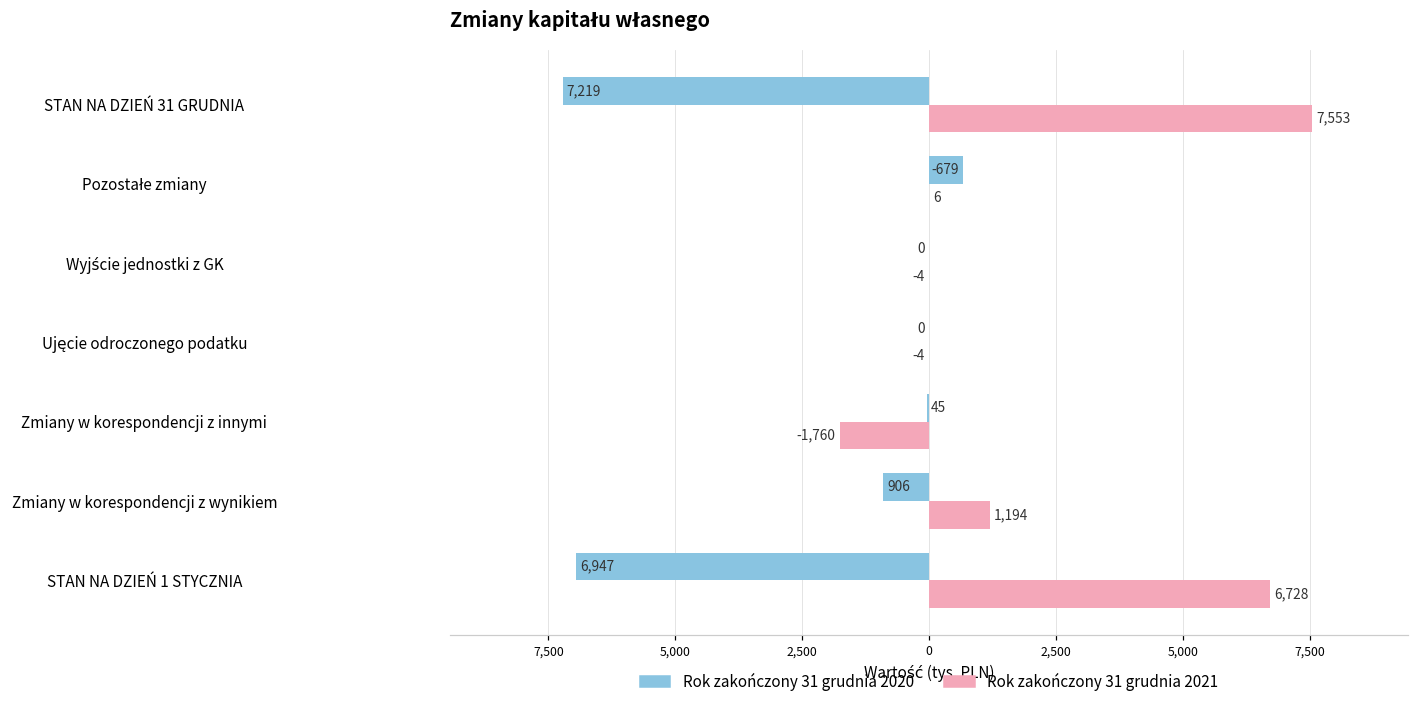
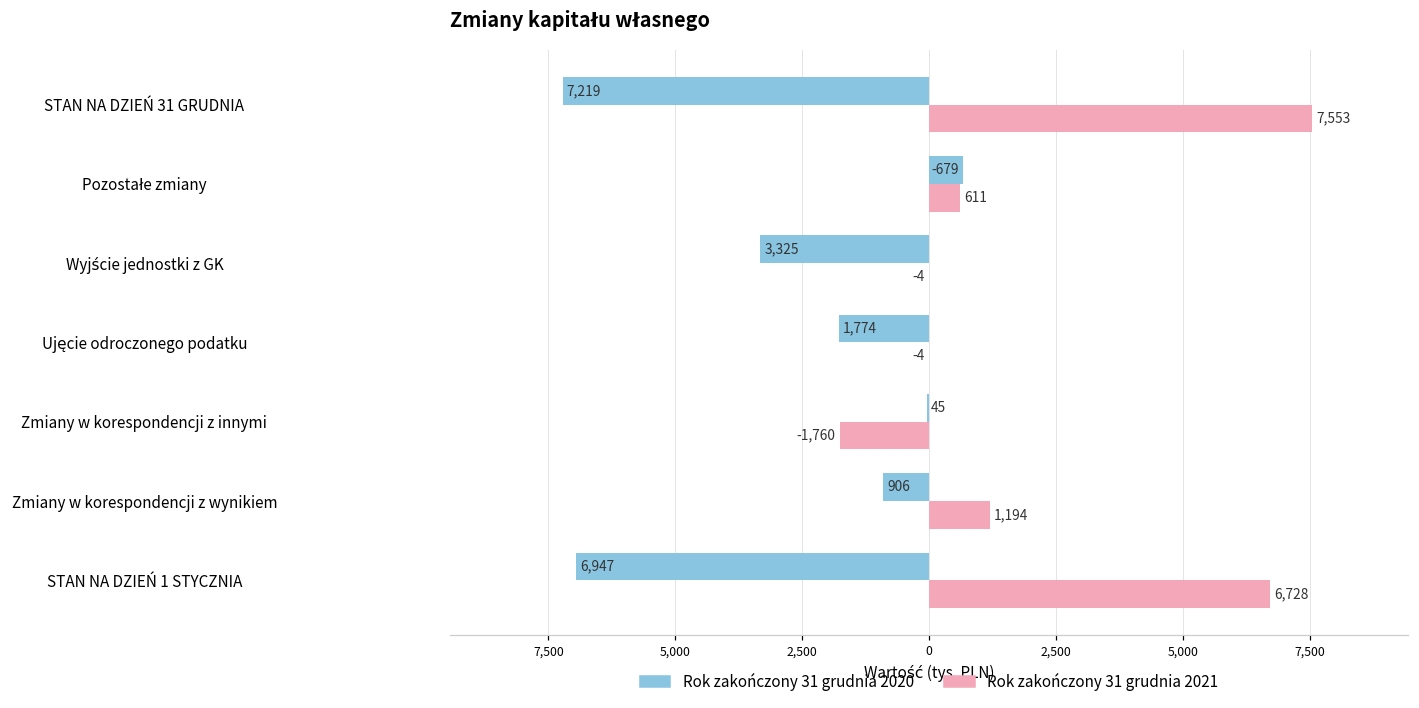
  {
    "Rok zakończony 31 grudnia 2020": {
-     "Wyjście jednostki z GK": "0",
-     "Ujęcie odroczonego podatku": "0"
+     "Wyjście jednostki z GK": "3,325",
+     "Ujęcie odroczonego podatku": "1,774"
    },
    "Rok zakończony 31 grudnia 2021": {
      "STAN NA DZIEŃ 31 GRUDNIA": "7,553",
-     "Pozostałe zmiany": "6",
+     "Pozostałe zmiany": "611",
      "Wyjście jednostki z GK": "-4",
      "Ujęcie odroczonego podatku": "-4",
      "Zmiany w korespondencji z innymi": "-1,760",
      "Zmiany w korespondencji z wynikiem": "1,194",
      "STAN NA DZIEŃ 1 STYCZNIA": "6,728"
    }
  }
